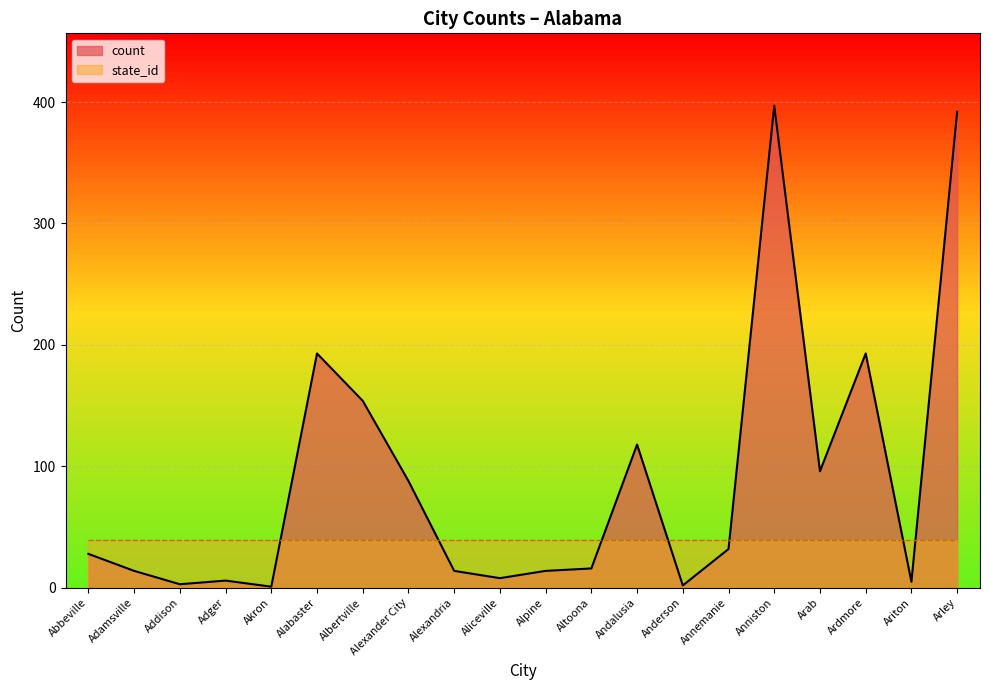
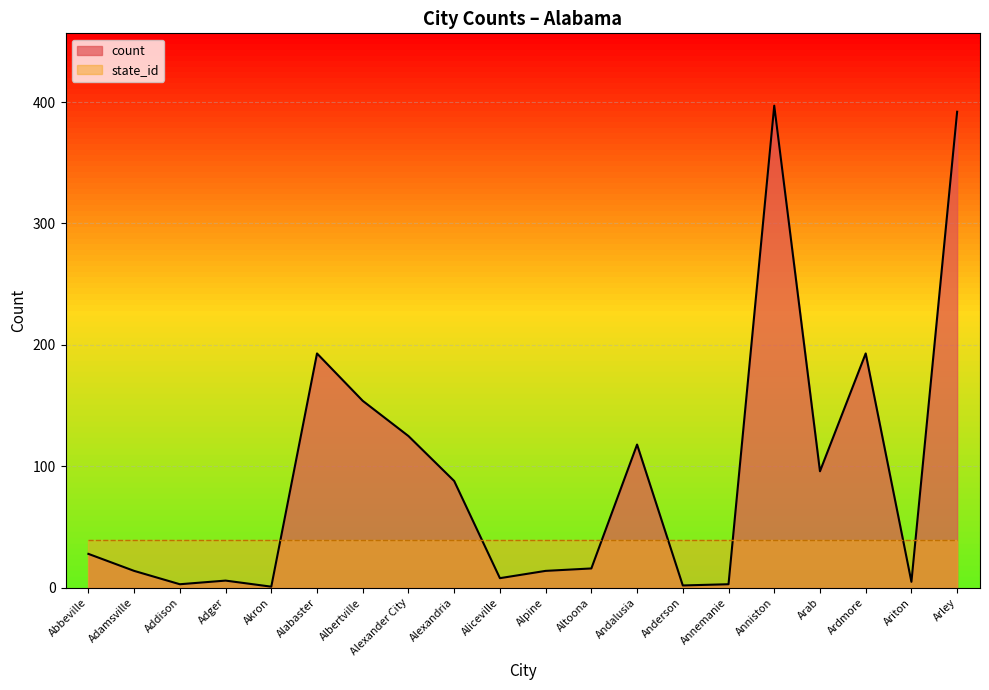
  {
    "count": {
      "Abbeville": 28,
      "Adamsville": 14,
      "Addison": 3,
      "Adger": 6,
      "Akron": 1,
      "Alabaster": 193,
      "Albertville": 154,
-     "Alexander City": 88,
-     "Alexandria": 14,
+     "Alexander City": 125,
+     "Alexandria": 88,
      "Aliceville": 8,
      "Alpine": 14,
      "Altoona": 16,
      "Andalusia": 118,
      "Anderson": 2,
-     "Annemanie": 32,
+     "Annemanie": 3,
      "Anniston": 397,
      "Arab": 96,
      "Ardmore": 193,
      "Ariton": 5,
      "Arley": 392
    },
    "state_id": {
      "Abbeville": 40,
      "Adamsville": 40,
      "Addison": 40,
      "Adger": 40,
      "Akron": 40,
      "Alabaster": 40,
      "Albertville": 40,
      "Alexander City": 40,
      "Alexandria": 40,
      "Aliceville": 40,
      "Alpine": 40,
      "Altoona": 40,
      "Andalusia": 40,
      "Anderson": 40,
      "Annemanie": 40,
      "Anniston": 40,
      "Arab": 40,
      "Ardmore": 40,
      "Ariton": 40,
      "Arley": 40
    }
  }
